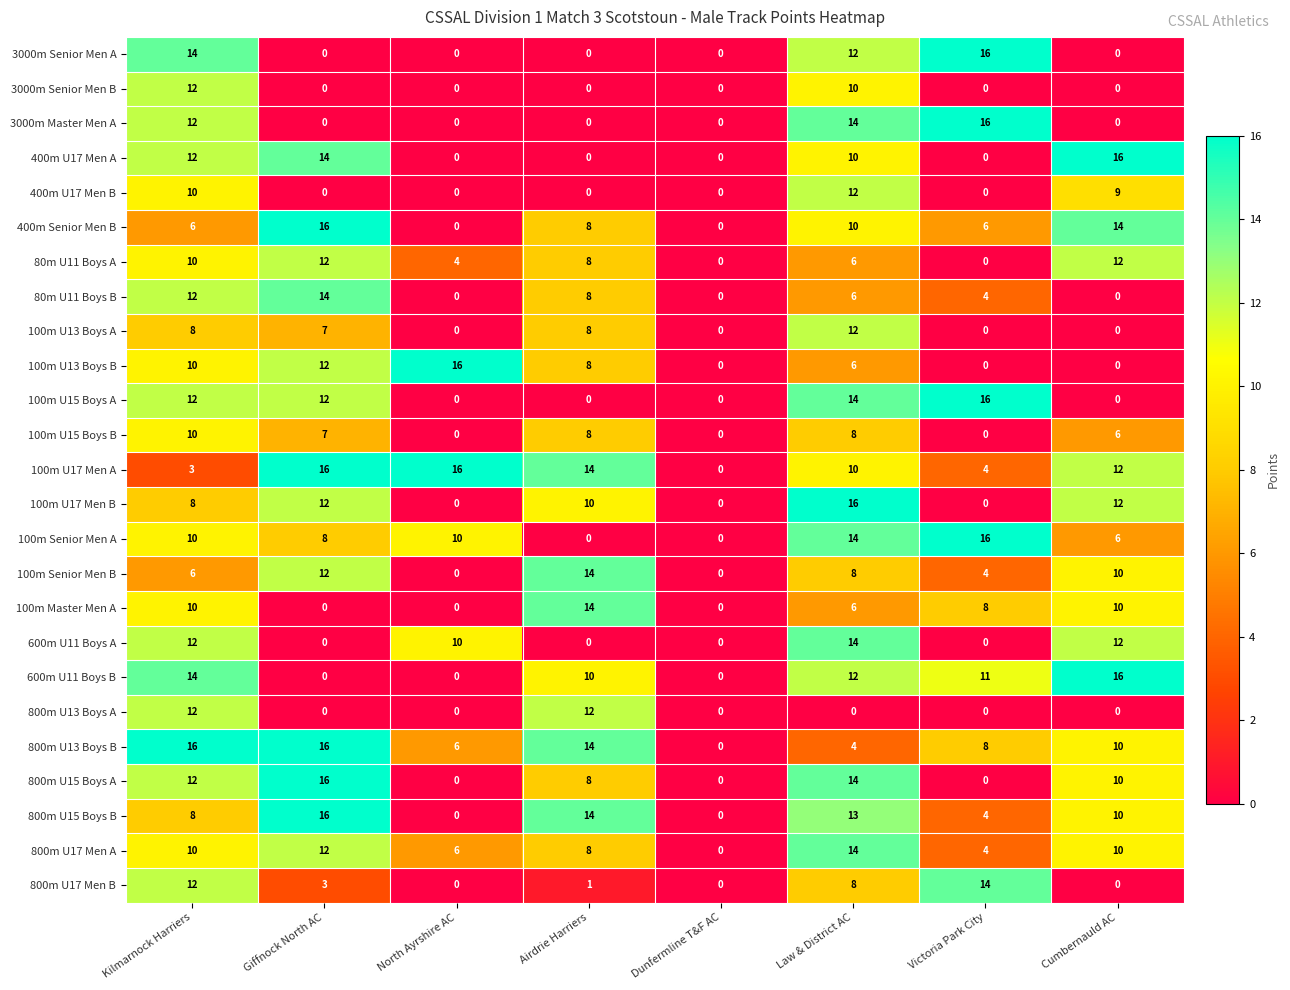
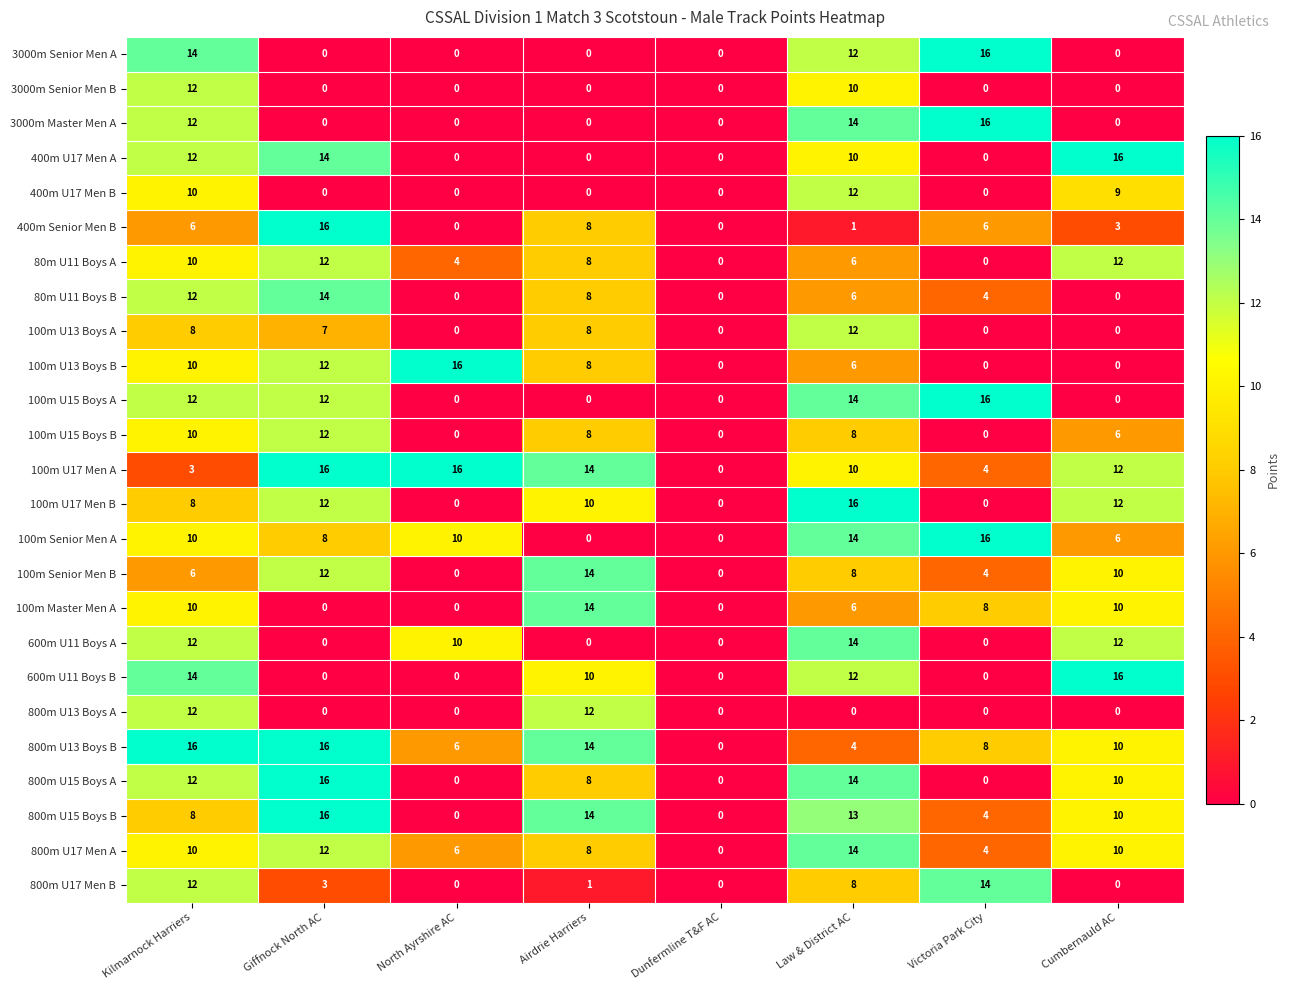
  {
    "3000m Senior Men A": {
      "Kilmarnock Harriers": 14,
      "Giffnock North AC": 0,
      "North Ayrshire AC": 0,
      "Airdrie Harriers": 0,
      "Dunfermline T&F AC": 0,
      "Law & District AC": 12,
      "Victoria Park City": 16,
      "Cumbernauld AC": 0
    },
    "3000m Senior Men B": {
      "Kilmarnock Harriers": 12,
      "Giffnock North AC": 0,
      "North Ayrshire AC": 0,
      "Airdrie Harriers": 0,
      "Dunfermline T&F AC": 0,
      "Law & District AC": 10,
      "Victoria Park City": 0,
      "Cumbernauld AC": 0
    },
    "3000m Master Men A": {
      "Kilmarnock Harriers": 12,
      "Giffnock North AC": 0,
      "North Ayrshire AC": 0,
      "Airdrie Harriers": 0,
      "Dunfermline T&F AC": 0,
      "Law & District AC": 14,
      "Victoria Park City": 16,
      "Cumbernauld AC": 0
    },
    "400m U17 Men A": {
      "Kilmarnock Harriers": 12,
      "Giffnock North AC": 14,
      "North Ayrshire AC": 0,
      "Airdrie Harriers": 0,
      "Dunfermline T&F AC": 0,
      "Law & District AC": 10,
      "Victoria Park City": 0,
      "Cumbernauld AC": 16
    },
    "400m U17 Men B": {
      "Kilmarnock Harriers": 10,
      "Giffnock North AC": 0,
      "North Ayrshire AC": 0,
      "Airdrie Harriers": 0,
      "Dunfermline T&F AC": 0,
      "Law & District AC": 12,
      "Victoria Park City": 0,
      "Cumbernauld AC": 9
    },
    "400m Senior Men B": {
      "Kilmarnock Harriers": 6,
      "Giffnock North AC": 16,
      "North Ayrshire AC": 0,
      "Airdrie Harriers": 8,
      "Dunfermline T&F AC": 0,
-     "Law & District AC": 10,
+     "Law & District AC": 1,
      "Victoria Park City": 6,
-     "Cumbernauld AC": 14
+     "Cumbernauld AC": 3
    },
    "80m U11 Boys A": {
      "Kilmarnock Harriers": 10,
      "Giffnock North AC": 12,
      "North Ayrshire AC": 4,
      "Airdrie Harriers": 8,
      "Dunfermline T&F AC": 0,
      "Law & District AC": 6,
      "Victoria Park City": 0,
      "Cumbernauld AC": 12
    },
    "80m U11 Boys B": {
      "Kilmarnock Harriers": 12,
      "Giffnock North AC": 14,
      "North Ayrshire AC": 0,
      "Airdrie Harriers": 8,
      "Dunfermline T&F AC": 0,
      "Law & District AC": 6,
      "Victoria Park City": 4,
      "Cumbernauld AC": 0
    },
    "100m U13 Boys A": {
      "Kilmarnock Harriers": 8,
      "Giffnock North AC": 7,
      "North Ayrshire AC": 0,
      "Airdrie Harriers": 8,
      "Dunfermline T&F AC": 0,
      "Law & District AC": 12,
      "Victoria Park City": 0,
      "Cumbernauld AC": 0
    },
    "100m U13 Boys B": {
      "Kilmarnock Harriers": 10,
      "Giffnock North AC": 12,
      "North Ayrshire AC": 16,
      "Airdrie Harriers": 8,
      "Dunfermline T&F AC": 0,
      "Law & District AC": 6,
      "Victoria Park City": 0,
      "Cumbernauld AC": 0
    },
    "100m U15 Boys A": {
      "Kilmarnock Harriers": 12,
      "Giffnock North AC": 12,
      "North Ayrshire AC": 0,
      "Airdrie Harriers": 0,
      "Dunfermline T&F AC": 0,
      "Law & District AC": 14,
      "Victoria Park City": 16,
      "Cumbernauld AC": 0
    },
    "100m U15 Boys B": {
      "Kilmarnock Harriers": 10,
-     "Giffnock North AC": 7,
+     "Giffnock North AC": 12,
      "North Ayrshire AC": 0,
      "Airdrie Harriers": 8,
      "Dunfermline T&F AC": 0,
      "Law & District AC": 8,
      "Victoria Park City": 0,
      "Cumbernauld AC": 6
    },
    "100m U17 Men A": {
      "Kilmarnock Harriers": 3,
      "Giffnock North AC": 16,
      "North Ayrshire AC": 16,
      "Airdrie Harriers": 14,
      "Dunfermline T&F AC": 0,
      "Law & District AC": 10,
      "Victoria Park City": 4,
      "Cumbernauld AC": 12
    },
    "100m U17 Men B": {
      "Kilmarnock Harriers": 8,
      "Giffnock North AC": 12,
      "North Ayrshire AC": 0,
      "Airdrie Harriers": 10,
      "Dunfermline T&F AC": 0,
      "Law & District AC": 16,
      "Victoria Park City": 0,
      "Cumbernauld AC": 12
    },
    "100m Senior Men A": {
      "Kilmarnock Harriers": 10,
      "Giffnock North AC": 8,
      "North Ayrshire AC": 10,
      "Airdrie Harriers": 0,
      "Dunfermline T&F AC": 0,
      "Law & District AC": 14,
      "Victoria Park City": 16,
      "Cumbernauld AC": 6
    },
    "100m Senior Men B": {
      "Kilmarnock Harriers": 6,
      "Giffnock North AC": 12,
      "North Ayrshire AC": 0,
      "Airdrie Harriers": 14,
      "Dunfermline T&F AC": 0,
      "Law & District AC": 8,
      "Victoria Park City": 4,
      "Cumbernauld AC": 10
    },
    "100m Master Men A": {
      "Kilmarnock Harriers": 10,
      "Giffnock North AC": 0,
      "North Ayrshire AC": 0,
      "Airdrie Harriers": 14,
      "Dunfermline T&F AC": 0,
      "Law & District AC": 6,
      "Victoria Park City": 8,
      "Cumbernauld AC": 10
    },
    "600m U11 Boys A": {
      "Kilmarnock Harriers": 12,
      "Giffnock North AC": 0,
      "North Ayrshire AC": 10,
      "Airdrie Harriers": 0,
      "Dunfermline T&F AC": 0,
      "Law & District AC": 14,
      "Victoria Park City": 0,
      "Cumbernauld AC": 12
    },
    "600m U11 Boys B": {
      "Kilmarnock Harriers": 14,
      "Giffnock North AC": 0,
      "North Ayrshire AC": 0,
      "Airdrie Harriers": 10,
      "Dunfermline T&F AC": 0,
      "Law & District AC": 12,
-     "Victoria Park City": 11,
+     "Victoria Park City": 0,
      "Cumbernauld AC": 16
    },
    "800m U13 Boys A": {
      "Kilmarnock Harriers": 12,
      "Giffnock North AC": 0,
      "North Ayrshire AC": 0,
      "Airdrie Harriers": 12,
      "Dunfermline T&F AC": 0,
      "Law & District AC": 0,
      "Victoria Park City": 0,
      "Cumbernauld AC": 0
    },
    "800m U13 Boys B": {
      "Kilmarnock Harriers": 16,
      "Giffnock North AC": 16,
      "North Ayrshire AC": 6,
      "Airdrie Harriers": 14,
      "Dunfermline T&F AC": 0,
      "Law & District AC": 4,
      "Victoria Park City": 8,
      "Cumbernauld AC": 10
    },
    "800m U15 Boys A": {
      "Kilmarnock Harriers": 12,
      "Giffnock North AC": 16,
      "North Ayrshire AC": 0,
      "Airdrie Harriers": 8,
      "Dunfermline T&F AC": 0,
      "Law & District AC": 14,
      "Victoria Park City": 0,
      "Cumbernauld AC": 10
    },
    "800m U15 Boys B": {
      "Kilmarnock Harriers": 8,
      "Giffnock North AC": 16,
      "North Ayrshire AC": 0,
      "Airdrie Harriers": 14,
      "Dunfermline T&F AC": 0,
      "Law & District AC": 13,
      "Victoria Park City": 4,
      "Cumbernauld AC": 10
    },
    "800m U17 Men A": {
      "Kilmarnock Harriers": 10,
      "Giffnock North AC": 12,
      "North Ayrshire AC": 6,
      "Airdrie Harriers": 8,
      "Dunfermline T&F AC": 0,
      "Law & District AC": 14,
      "Victoria Park City": 4,
      "Cumbernauld AC": 10
    },
    "800m U17 Men B": {
      "Kilmarnock Harriers": 12,
      "Giffnock North AC": 3,
      "North Ayrshire AC": 0,
      "Airdrie Harriers": 1,
      "Dunfermline T&F AC": 0,
      "Law & District AC": 8,
      "Victoria Park City": 14,
      "Cumbernauld AC": 0
    }
  }
